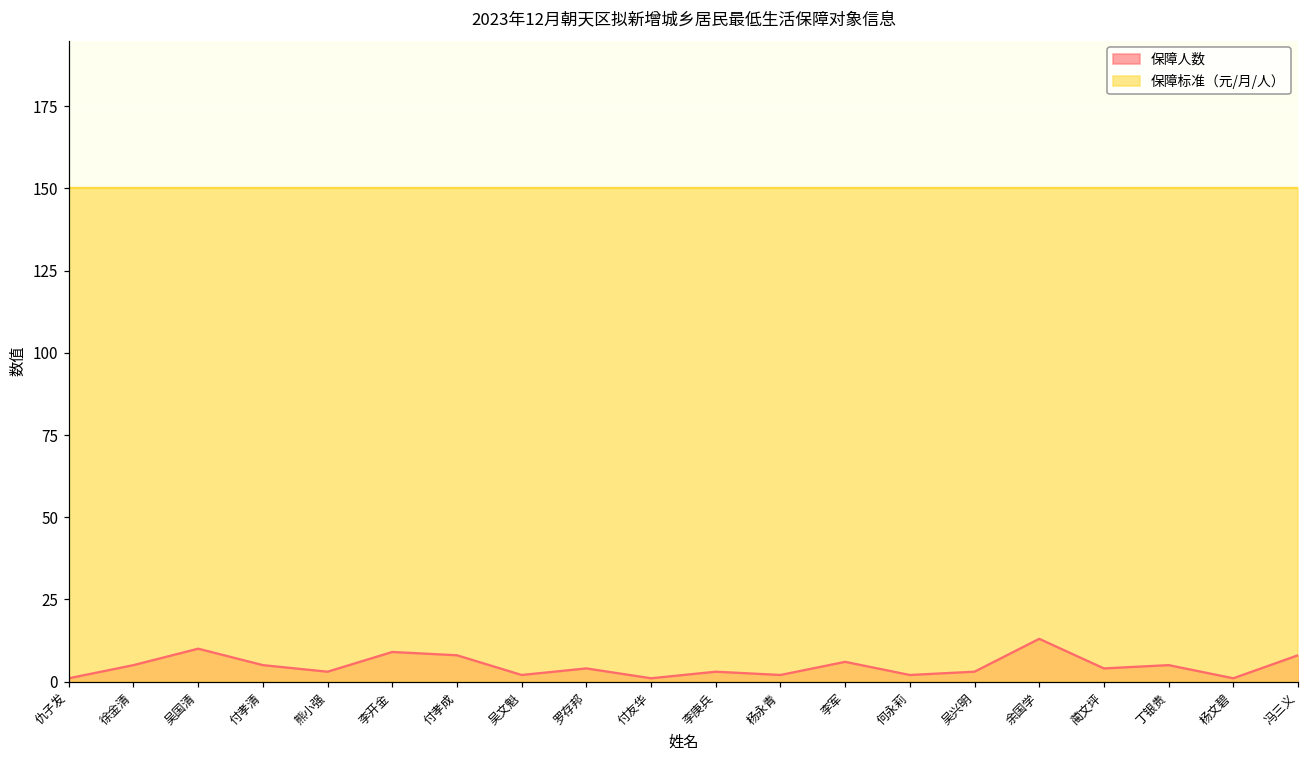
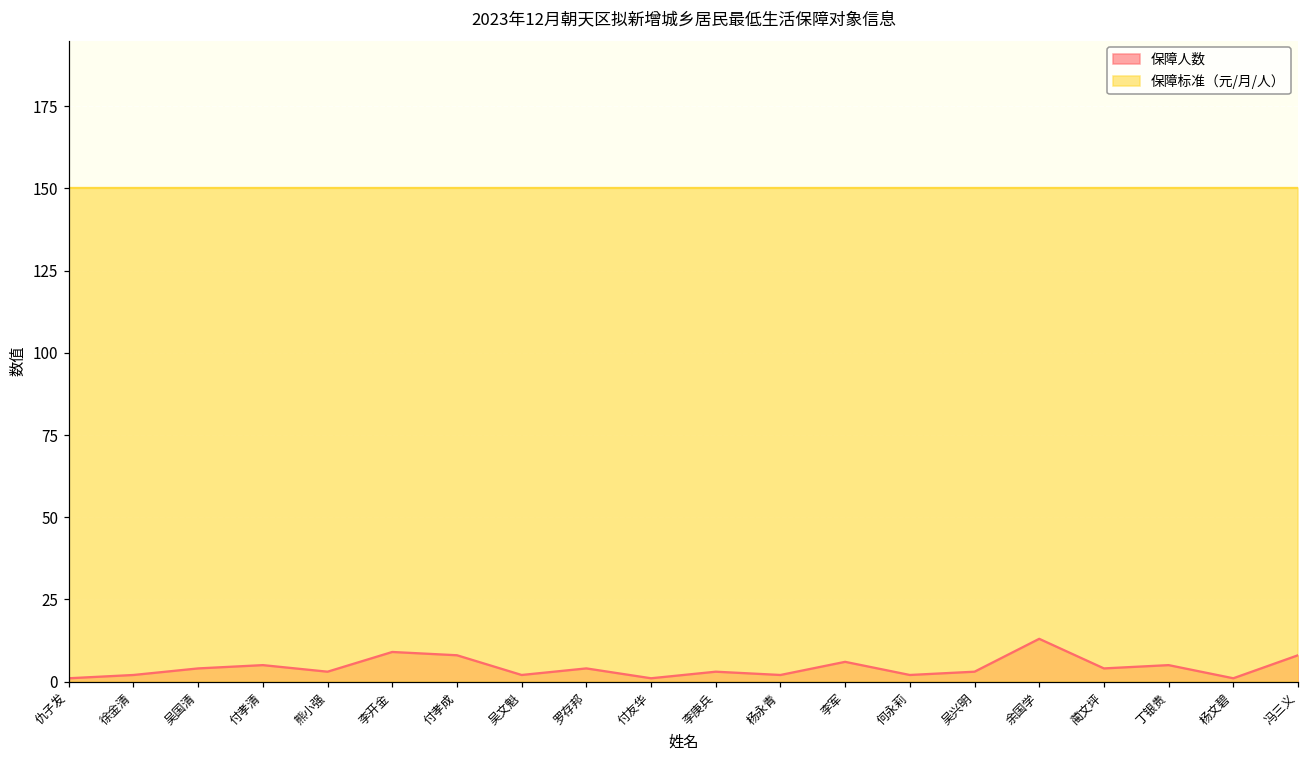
  {
    "保障人数": {
      "仇子发": 1,
-     "徐金清": 5,
-     "吴国清": 10,
+     "徐金清": 2,
+     "吴国清": 4,
      "付孝清": 5,
      "熊小强": 3,
      "李开金": 9,
      "付孝成": 8,
      "吴文魁": 2,
      "罗存邦": 4,
      "付友华": 1,
      "李庚兵": 3,
      "杨永青": 2,
      "李军": 6,
      "何永莉": 2,
      "吴兴明": 3,
      "余国学": 13,
      "蔺文坪": 4,
      "丁银贵": 5,
      "杨文碧": 1,
      "冯三义": 8
    },
    "保障标准（元/月/人）": {
      "仇子发": 150,
      "徐金清": 150,
      "吴国清": 150,
      "付孝清": 150,
      "熊小强": 150,
      "李开金": 150,
      "付孝成": 150,
      "吴文魁": 150,
      "罗存邦": 150,
      "付友华": 150,
      "李庚兵": 150,
      "杨永青": 150,
      "李军": 150,
      "何永莉": 150,
      "吴兴明": 150,
      "余国学": 150,
      "蔺文坪": 150,
      "丁银贵": 150,
      "杨文碧": 150,
      "冯三义": 150
    }
  }
